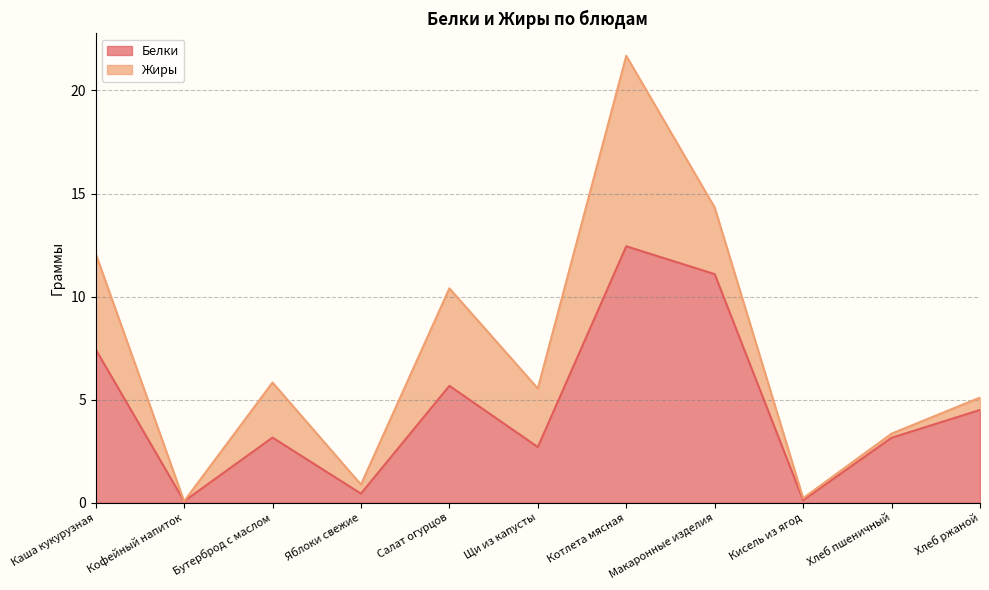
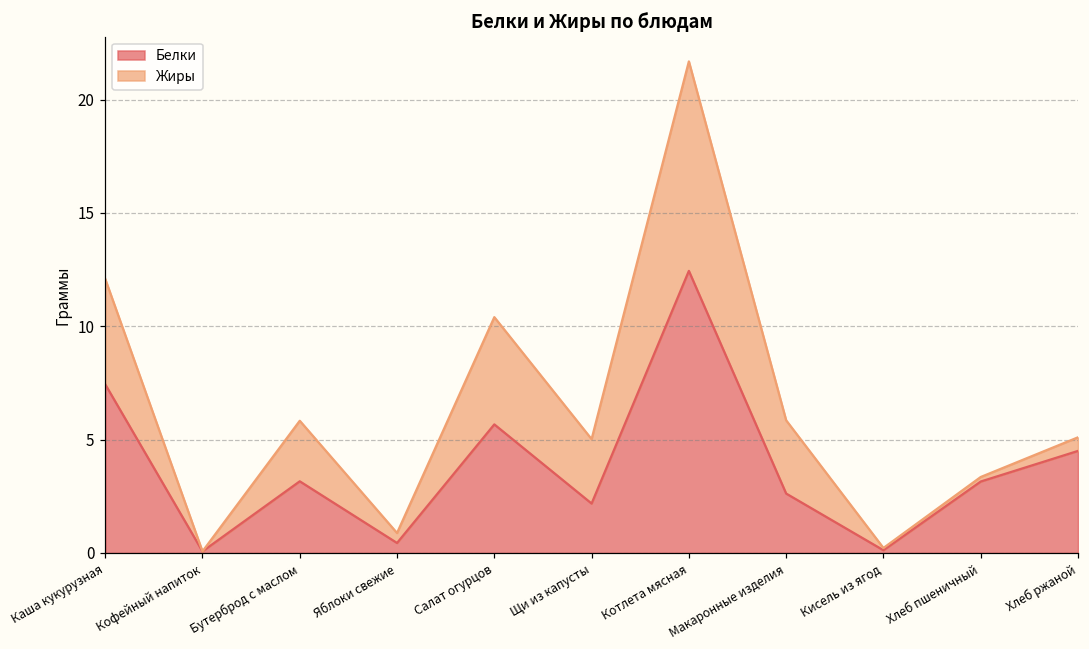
  {
    "Белки": {
      "Каша кукурузная": 7.4,
      "Бутерброд с маслом": 3.2,
      "Яблоки свежие": 0.4,
      "Салат огурцов": 5.7,
-     "Щи из капусты": 2.7,
+     "Щи из капусты": 2.2,
      "Котлета мясная": 12.4,
-     "Макаронные изделия": 11.1,
+     "Макаронные изделия": 2.6,
      "Хлеб пшеничный": 3.2,
      "Хлеб ржаной": 4.5
    },
    "Жиры": {
      "Каша кукурузная": 4.6,
      "Бутерброд с маслом": 2.7,
      "Яблоки свежие": 0.4,
      "Салат огурцов": 4.7,
      "Щи из капусты": 2.8,
      "Котлета мясная": 9.2,
      "Макаронные изделия": 3.2,
      "Хлеб пшеничный": 0.2,
      "Хлеб ржаной": 0.6
    }
  }
